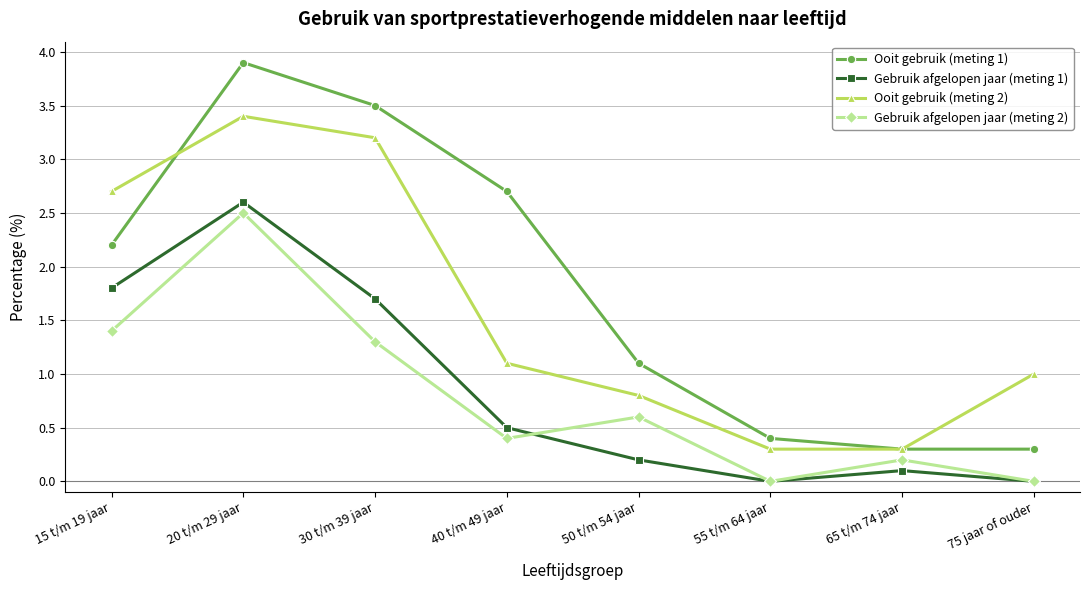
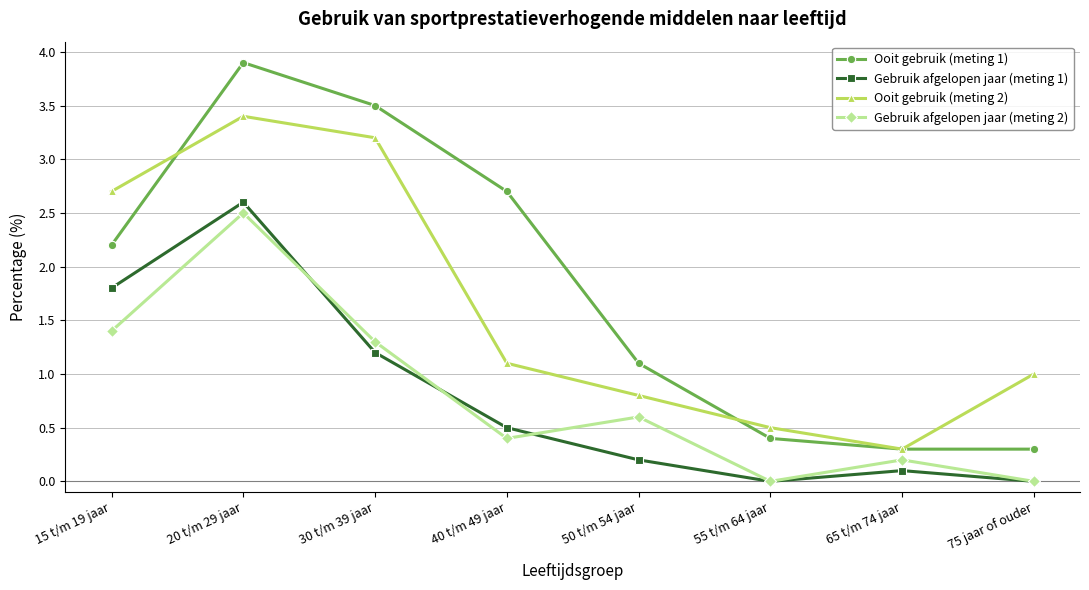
  {
    "Ooit gebruik (meting 1)": {
      "15 t/m 19 jaar": 2.2,
      "20 t/m 29 jaar": 3.9,
      "30 t/m 39 jaar": 3.5,
      "40 t/m 49 jaar": 2.7,
      "50 t/m 54 jaar": 1.1,
      "55 t/m 64 jaar": 0.4,
      "75 jaar of ouder": 0.3
    },
    "Gebruik afgelopen jaar (meting 1)": {
      "15 t/m 19 jaar": 1.8,
      "20 t/m 29 jaar": 2.6,
-     "30 t/m 39 jaar": 1.7,
+     "30 t/m 39 jaar": 1.2,
      "40 t/m 49 jaar": 0.5,
      "50 t/m 54 jaar": 0.2,
      "65 t/m 74 jaar": 0.1
    },
    "Ooit gebruik (meting 2)": {
      "15 t/m 19 jaar": 2.7,
      "20 t/m 29 jaar": 3.4,
      "30 t/m 39 jaar": 3.2,
      "40 t/m 49 jaar": 1.1,
      "50 t/m 54 jaar": 0.8,
-     "55 t/m 64 jaar": 0.3,
+     "55 t/m 64 jaar": 0.5,
      "75 jaar of ouder": 1.0
    },
    "Gebruik afgelopen jaar (meting 2)": {
      "15 t/m 19 jaar": 1.4,
      "20 t/m 29 jaar": 2.5,
      "30 t/m 39 jaar": 1.3,
      "40 t/m 49 jaar": 0.4,
      "50 t/m 54 jaar": 0.6,
      "65 t/m 74 jaar": 0.2
    }
  }
